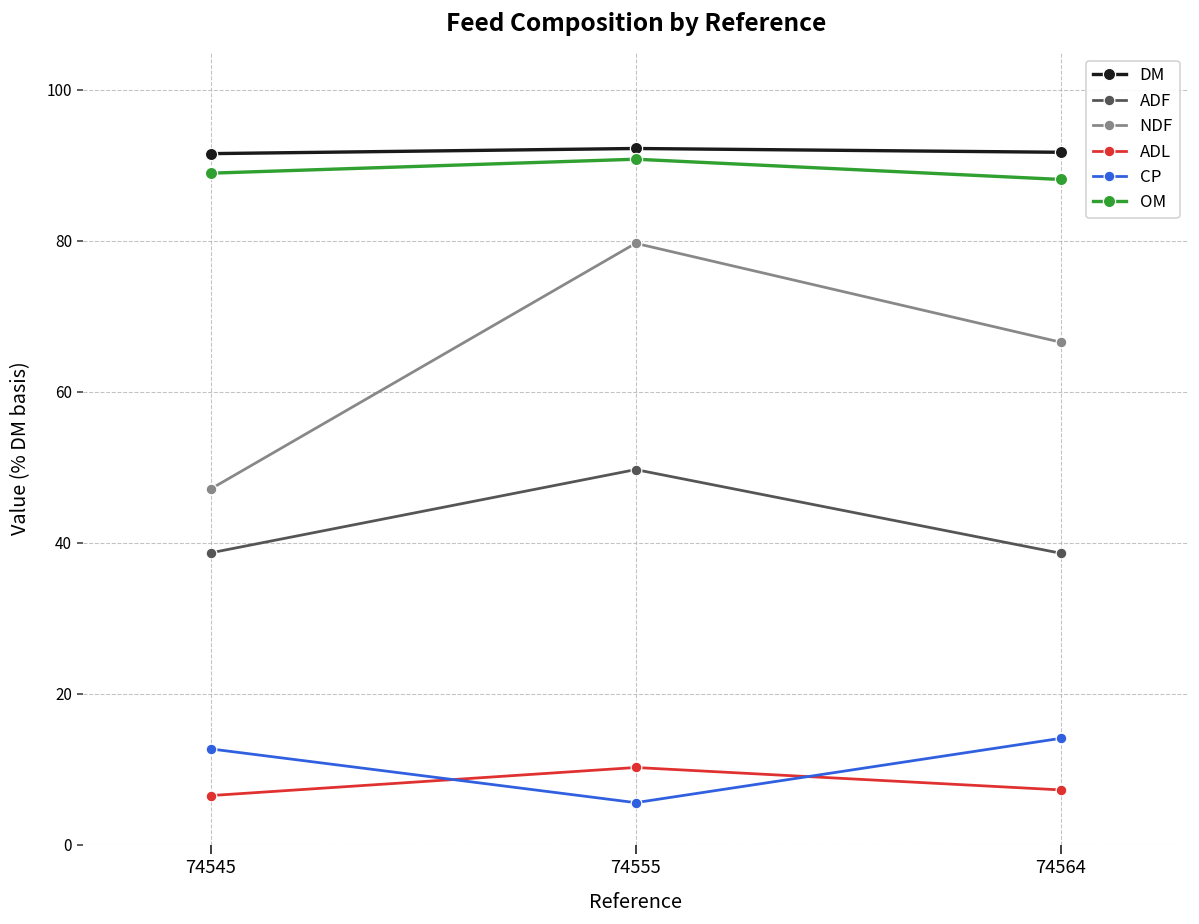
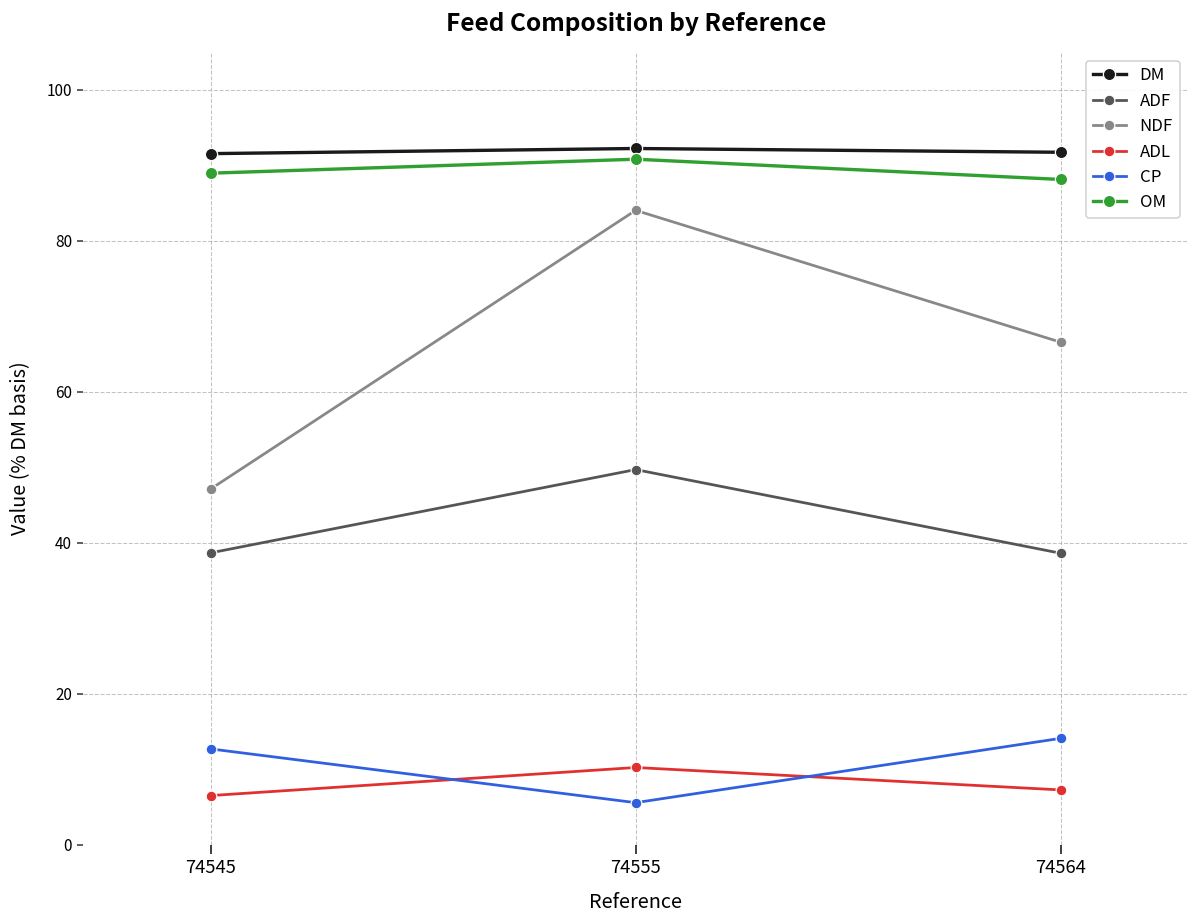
  {
    "DM": {
      "74545": 92,
      "74555": 92,
      "74564": 92
    },
    "ADF": {
      "74545": 39,
      "74555": 50,
      "74564": 39
    },
    "NDF": {
      "74545": 47,
-     "74555": 80,
+     "74555": 84,
      "74564": 67
    },
    "ADL": {
      "74545": 7,
      "74555": 10,
      "74564": 7
    },
    "CP": {
      "74545": 13,
      "74555": 6,
      "74564": 14
    },
    "OM": {
      "74545": 89,
      "74555": 91,
      "74564": 88
    }
  }
